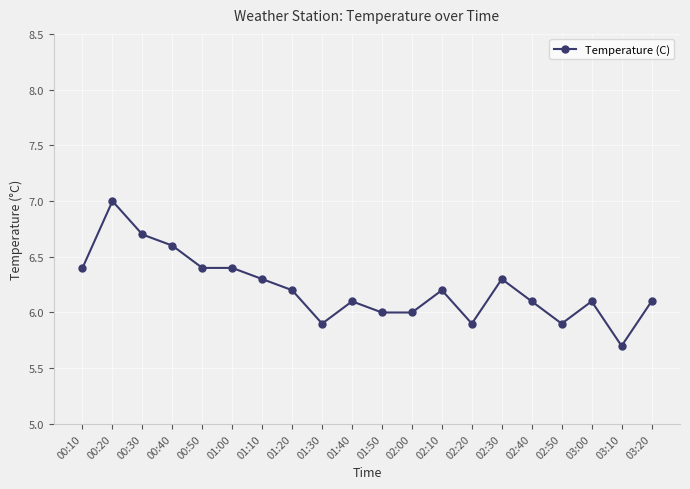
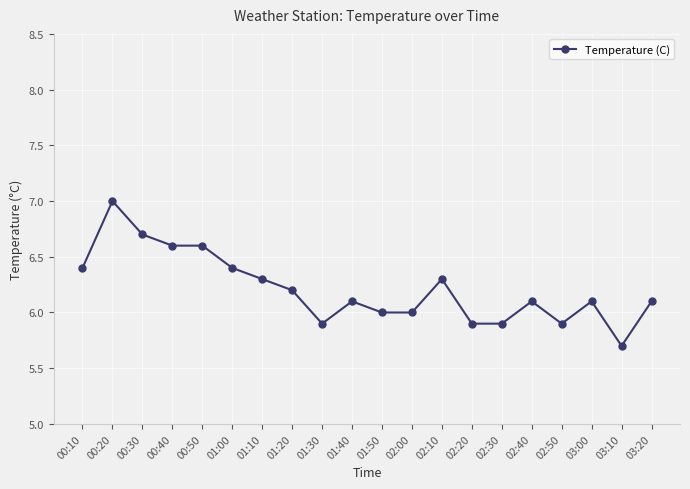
  {
    "00:10": 6.4,
    "00:20": 7.0,
    "00:30": 6.7,
    "00:40": 6.6,
-   "00:50": 6.4,
+   "00:50": 6.6,
    "01:00": 6.4,
    "01:10": 6.3,
    "01:20": 6.2,
    "01:30": 5.9,
    "01:40": 6.1,
    "01:50": 6.0,
    "02:00": 6.0,
-   "02:10": 6.2,
+   "02:10": 6.3,
    "02:20": 5.9,
-   "02:30": 6.3,
+   "02:30": 5.9,
    "02:40": 6.1,
    "02:50": 5.9,
    "03:00": 6.1,
    "03:10": 5.7,
    "03:20": 6.1
  }
